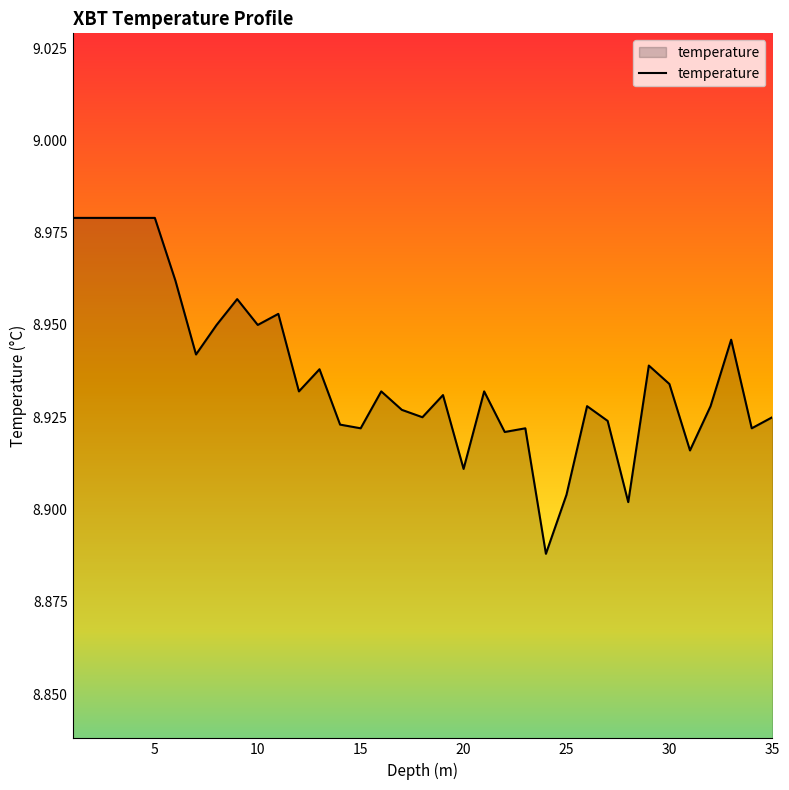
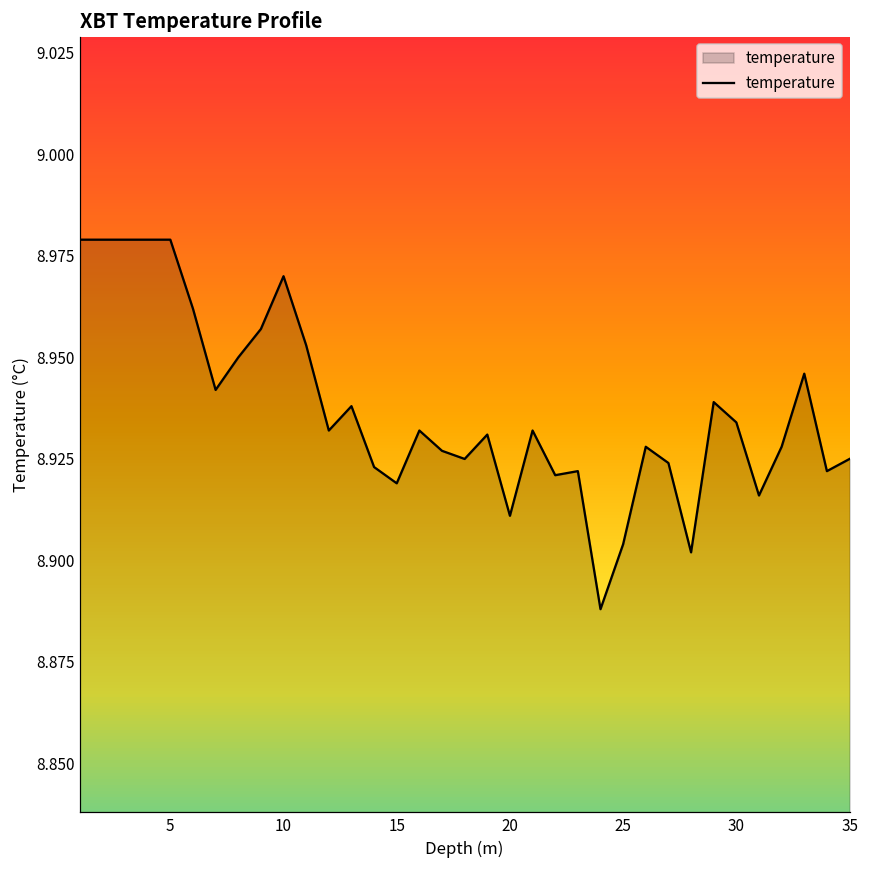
  {
    "5": 8.979,
-   "10": 8.95,
-   "15": 8.922,
+   "10": 8.97,
+   "15": 8.919,
    "20": 8.911,
    "25": 8.904,
    "30": 8.934,
    "35": 8.925
  }
